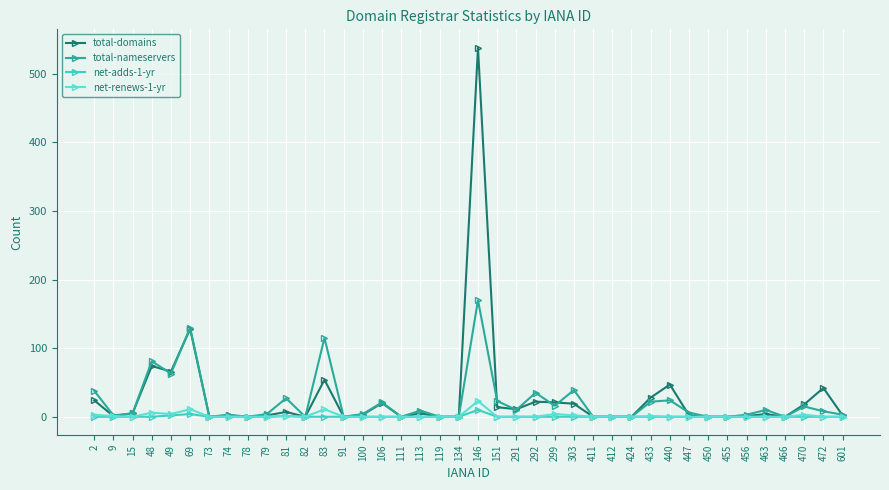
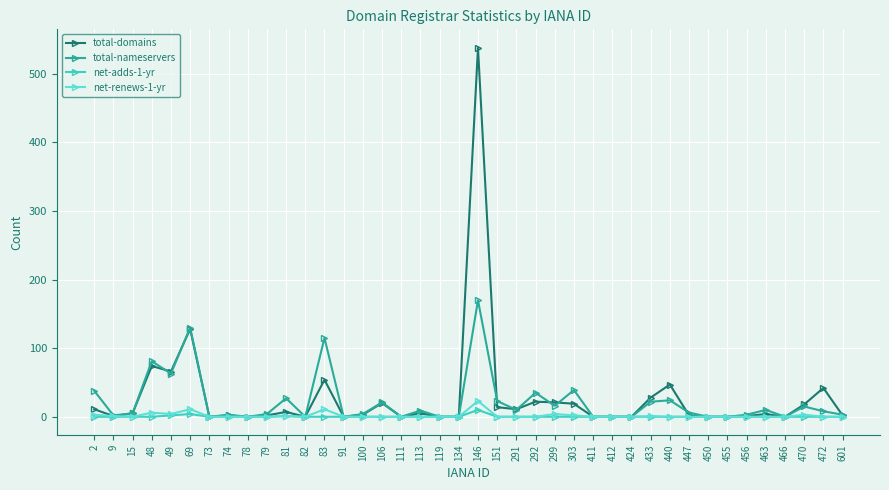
  {
    "total-domains": {
-     "2": 20,
+     "2": 10,
      "48": 70,
      "81": 10,
      "83": 50,
      "113": 10,
      "146": 540,
      "151": 10,
      "292": 20,
      "299": 20,
      "303": 20,
      "433": 30,
      "440": 50,
      "463": 0,
      "472": 40
    }
  }
